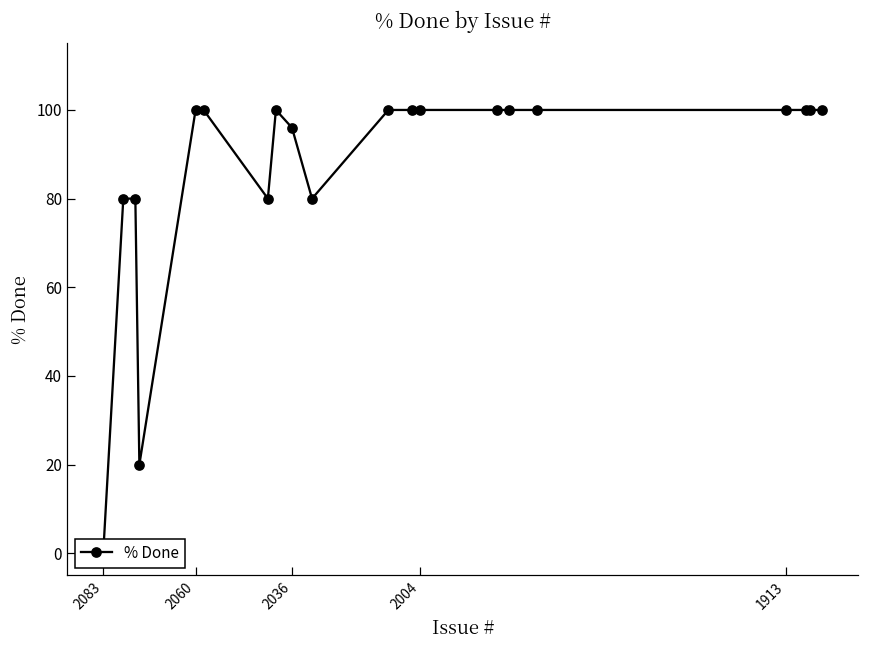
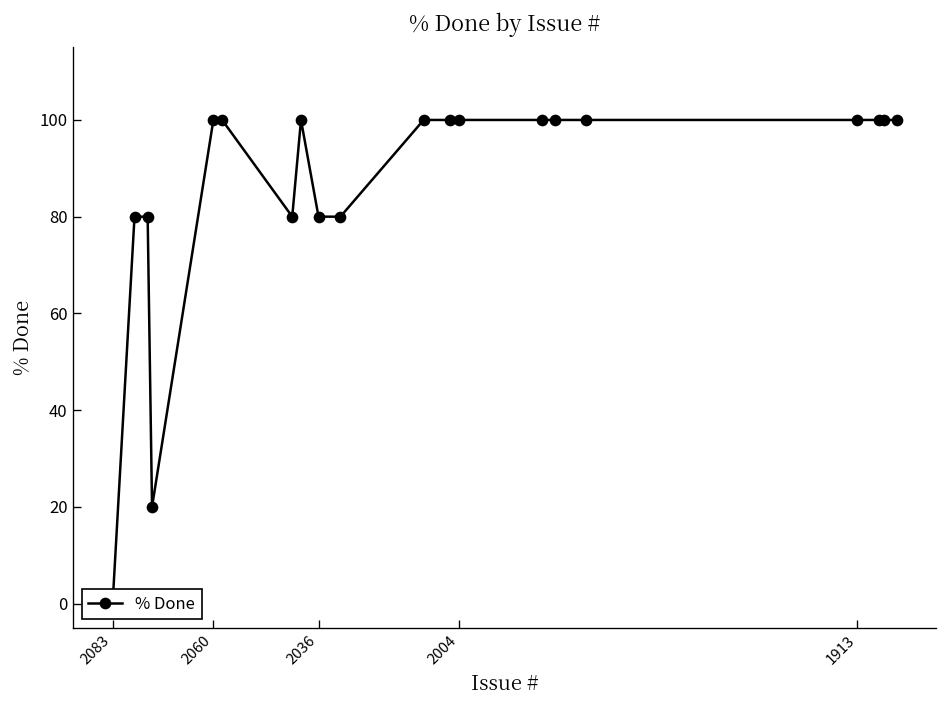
  {
    "2060": 100,
-   "2036": 96,
+   "2036": 80,
    "2004": 100,
    "1913": 100
  }
